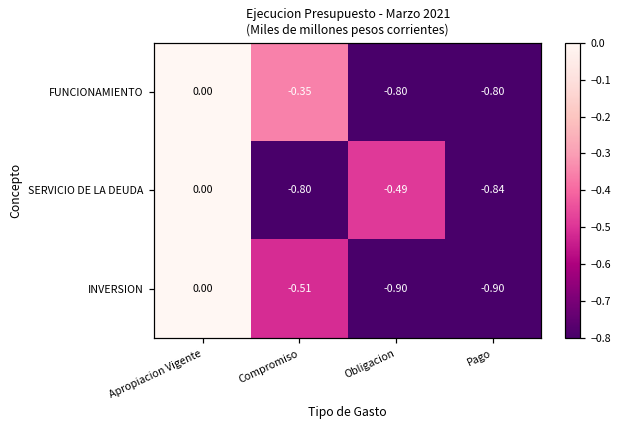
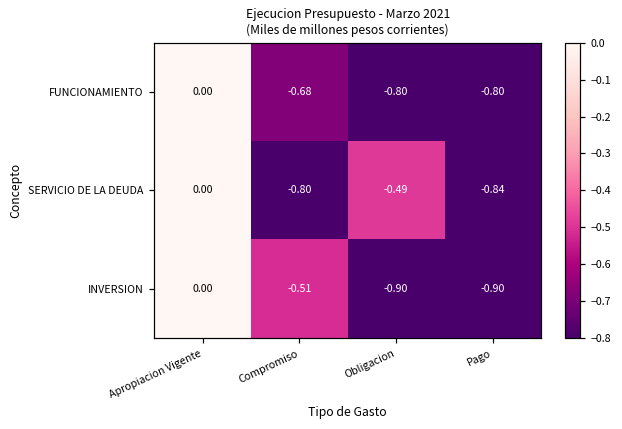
  {
    "FUNCIONAMIENTO": {
      "Apropiacion Vigente": 0.00,
-     "Compromiso": -0.35,
+     "Compromiso": -0.68,
      "Obligacion": -0.80,
      "Pago": -0.80
    },
    "SERVICIO DE LA DEUDA": {
      "Apropiacion Vigente": 0.00,
      "Compromiso": -0.80,
      "Obligacion": -0.49,
      "Pago": -0.84
    },
    "INVERSION": {
      "Apropiacion Vigente": 0.00,
      "Compromiso": -0.51,
      "Obligacion": -0.90,
      "Pago": -0.90
    }
  }
